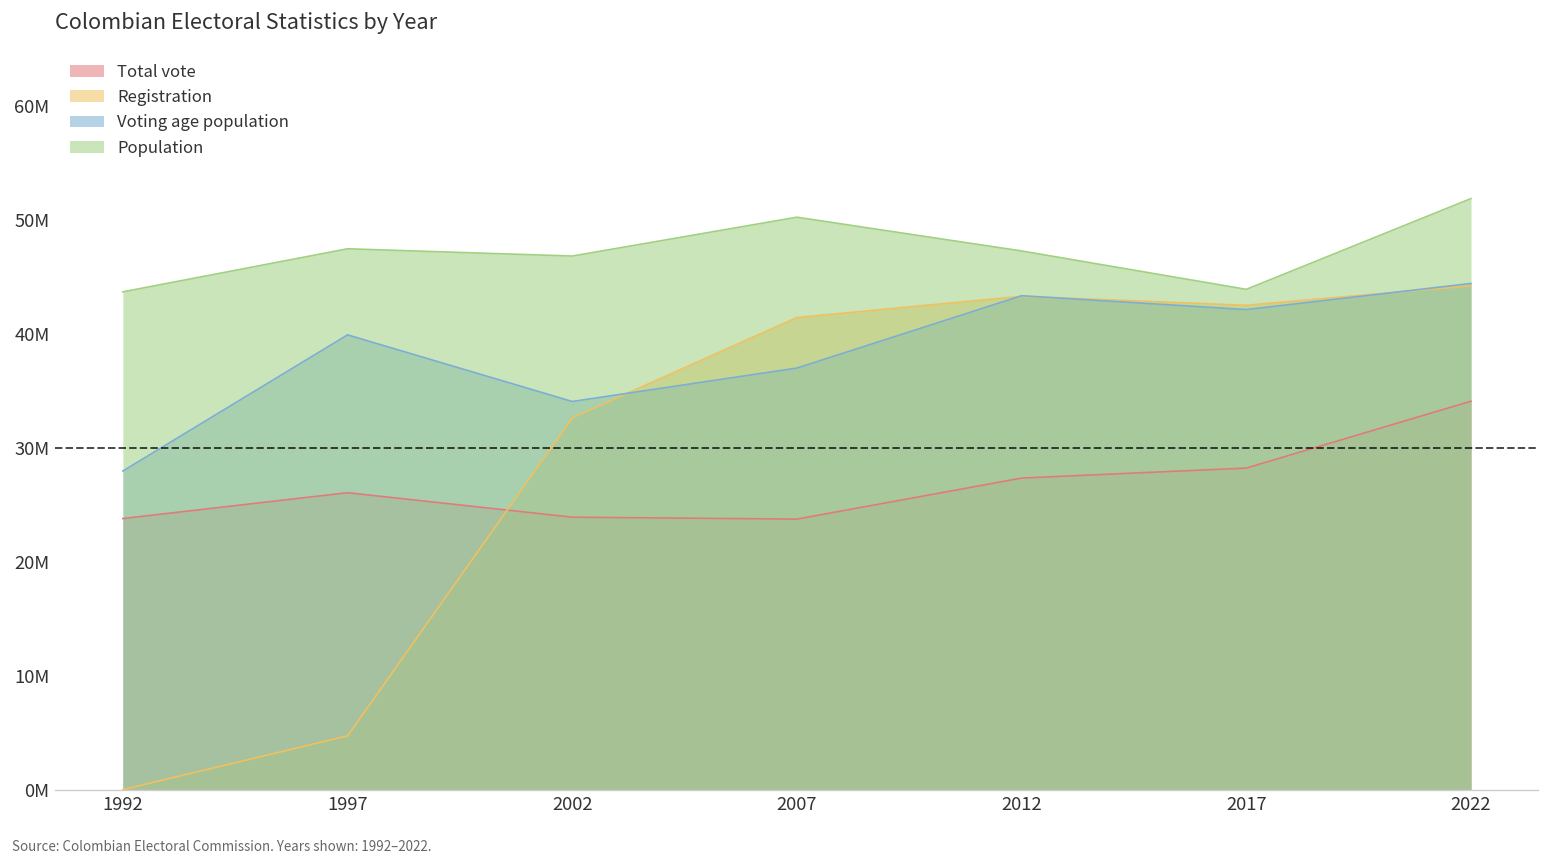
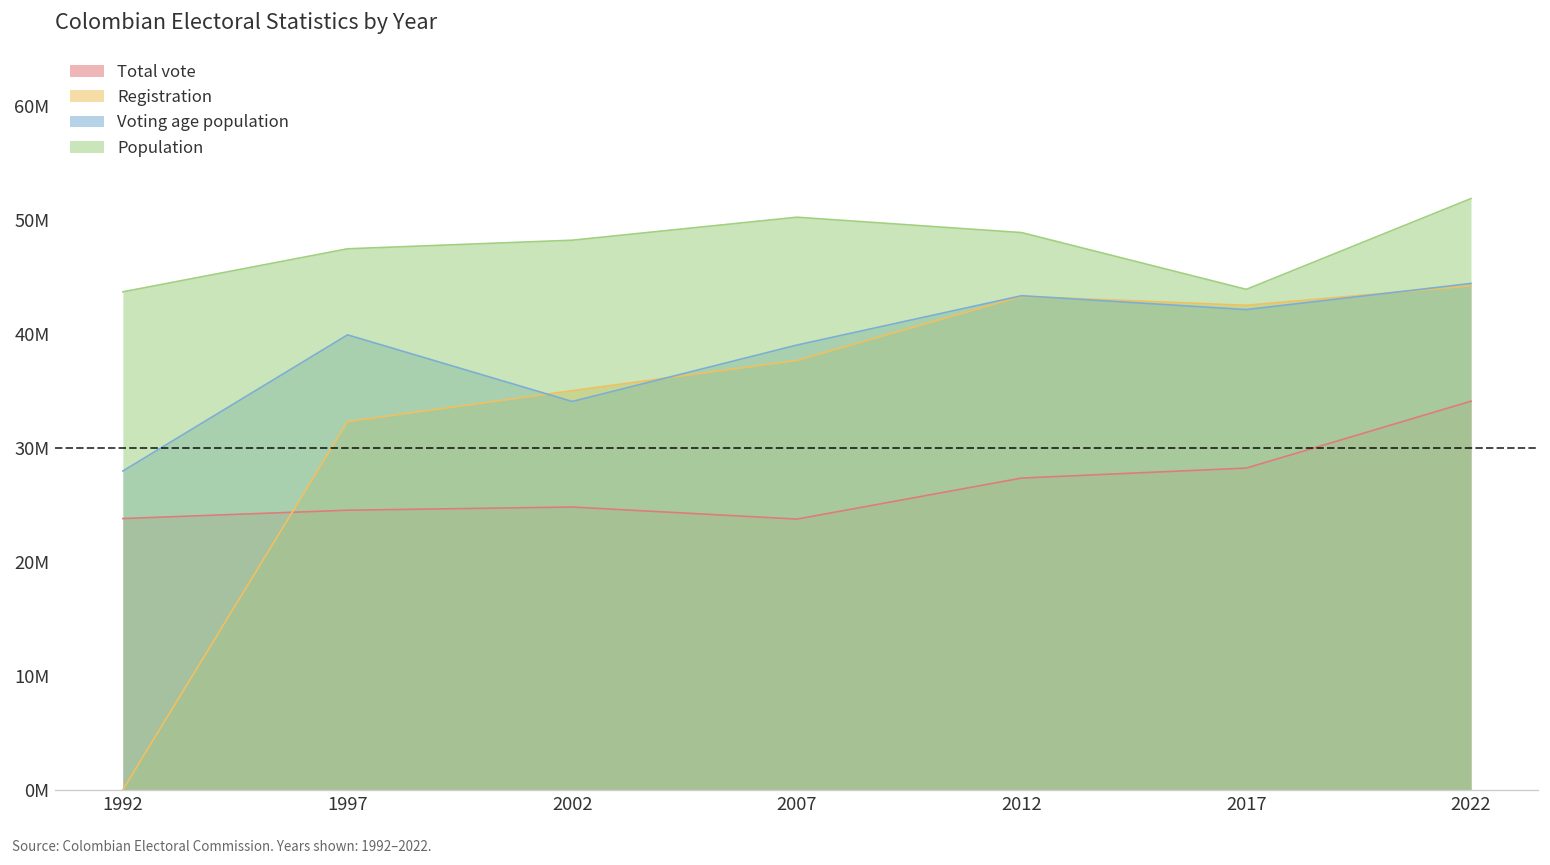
  {
    "Total vote": {
      "1992": 24000000,
-     "1997": 26000000,
-     "2002": 24000000,
+     "1997": 25000000,
+     "2002": 25000000,
      "2007": 24000000,
      "2012": 27000000,
      "2017": 28000000,
      "2022": 34000000
    },
    "Registration": {
      "1992": 0,
-     "1997": 5000000,
-     "2002": 33000000,
-     "2007": 41000000,
+     "1997": 32000000,
+     "2002": 35000000,
+     "2007": 38000000,
      "2017": 42000000
    },
    "Voting age population": {
      "1992": 28000000,
      "1997": 40000000,
      "2002": 34000000,
-     "2007": 37000000,
+     "2007": 39000000,
      "2017": 42000000
    },
    "Population": {
      "1992": 44000000,
      "1997": 47000000,
-     "2002": 47000000,
+     "2002": 48000000,
      "2007": 50000000,
-     "2012": 47000000,
+     "2012": 49000000,
      "2017": 44000000,
      "2022": 52000000
    }
  }
